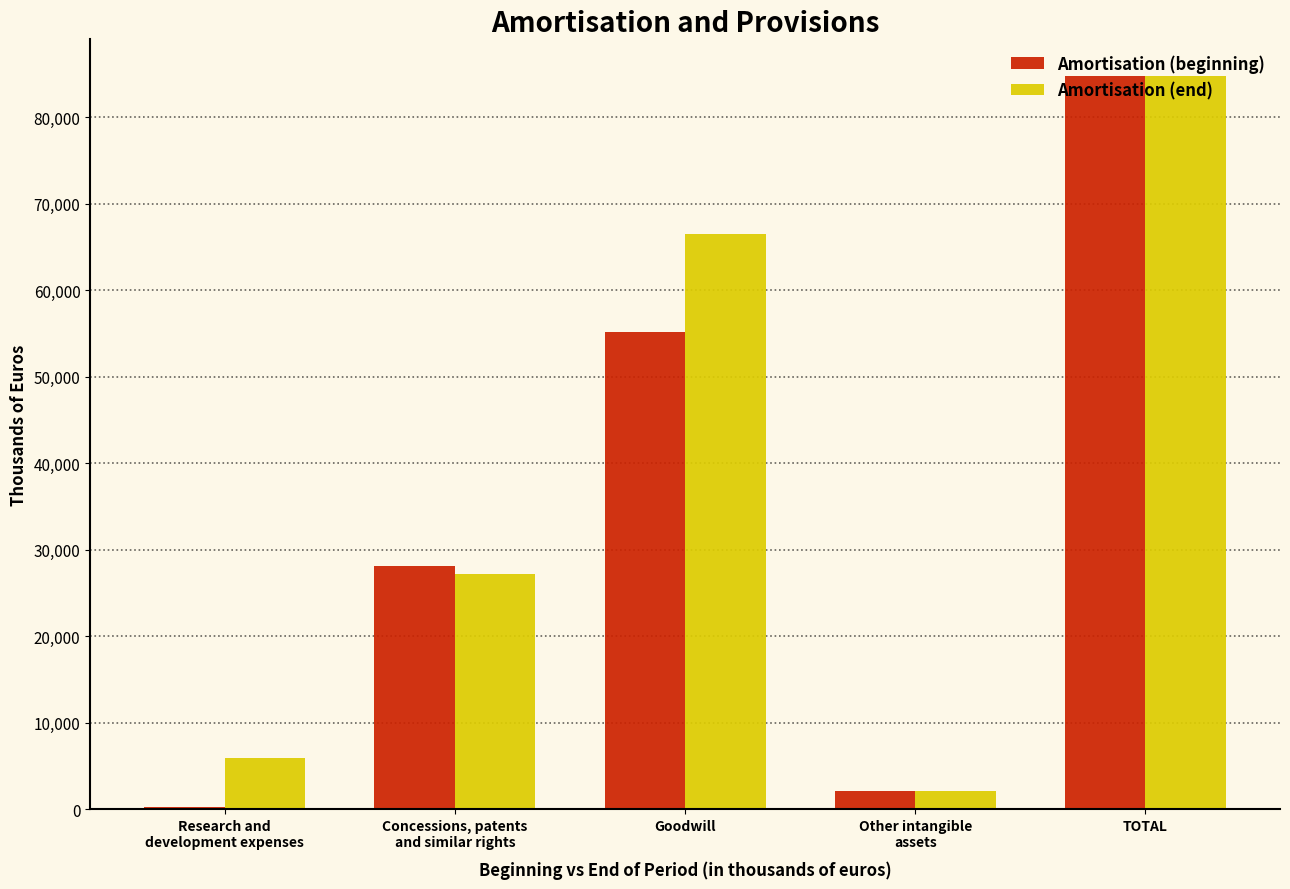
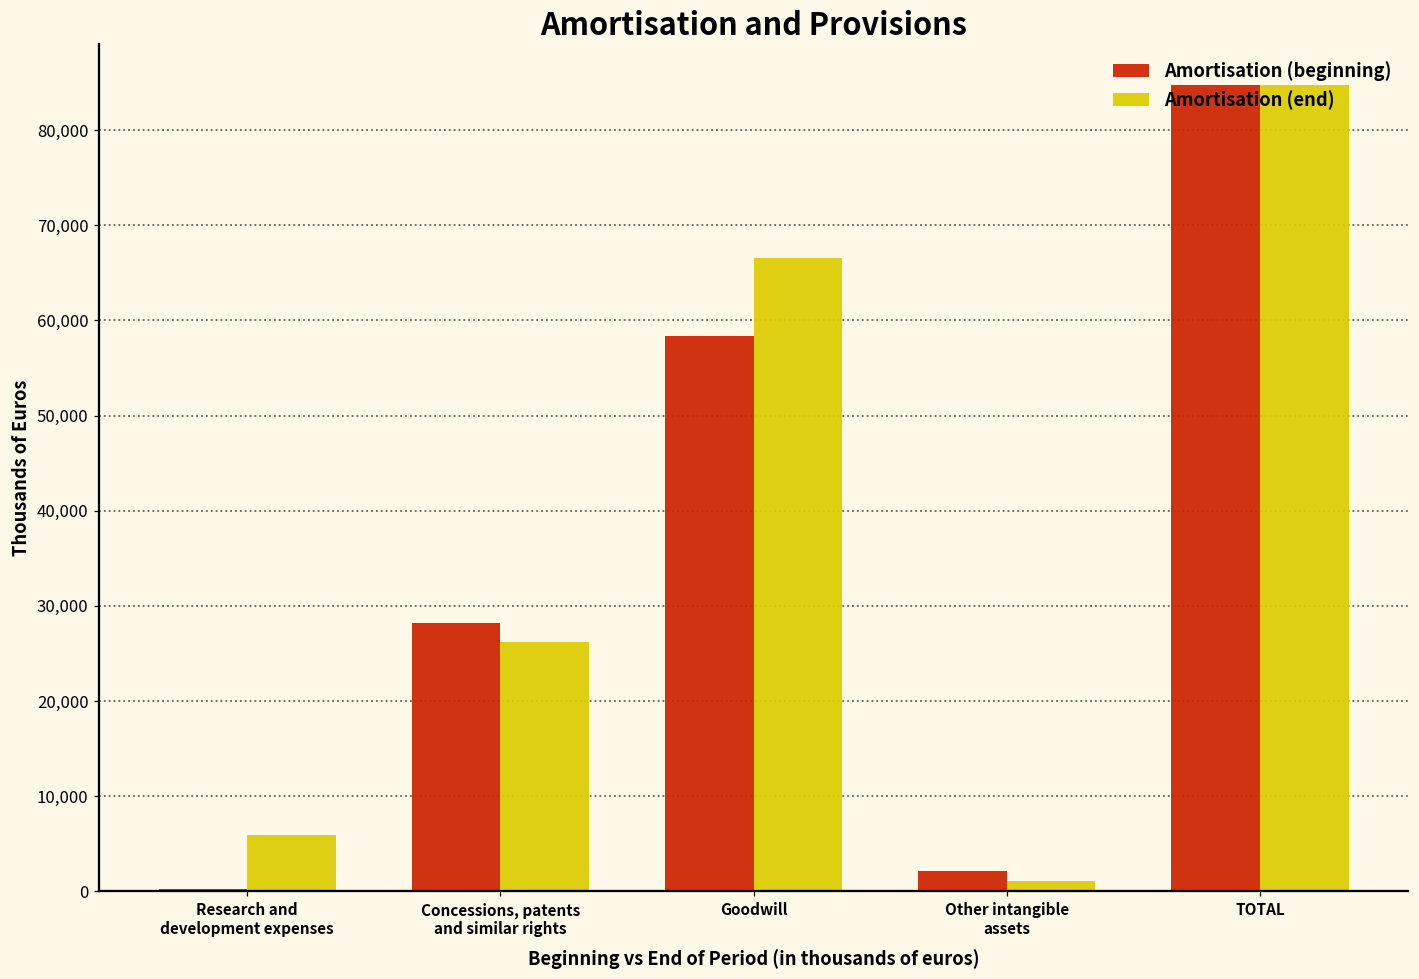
  {
    "Amortisation (beginning)": {
      "Concessions, patents and similar rights": "28,000",
-     "Goodwill": "55,000",
+     "Goodwill": "58,000",
      "Other intangible assets": "2,000",
      "TOTAL": "85,000"
    },
    "Amortisation (end)": {
      "Research and development expenses": "6,000",
-     "Concessions, patents and similar rights": "27,000",
+     "Concessions, patents and similar rights": "26,000",
      "Goodwill": "67,000",
-     "Other intangible assets": "2,000",
+     "Other intangible assets": "1,000",
      "TOTAL": "85,000"
    }
  }
